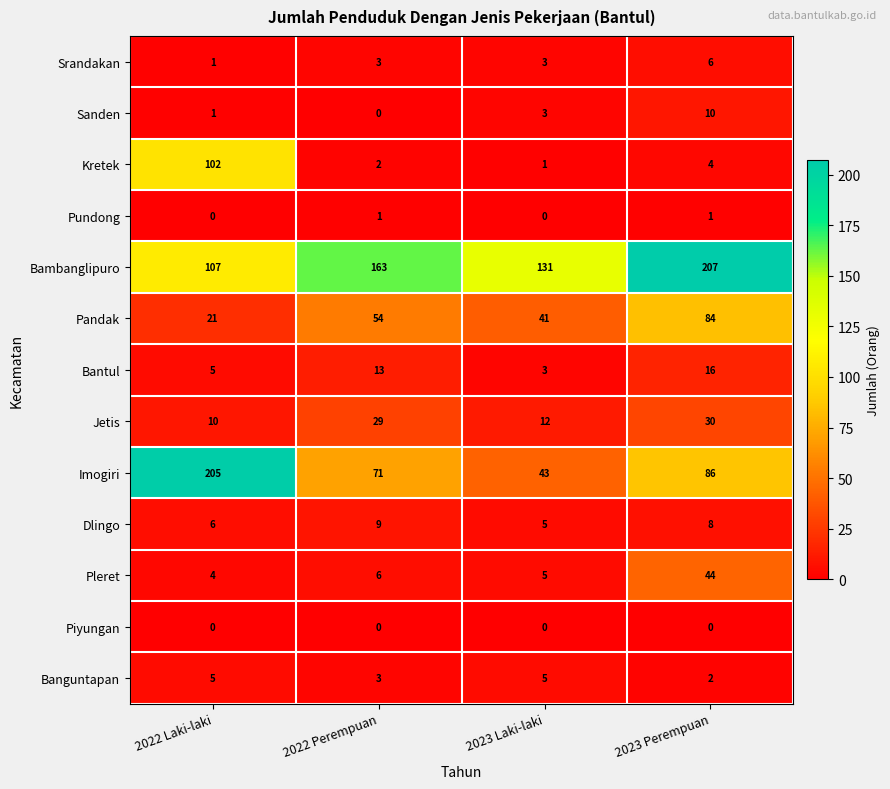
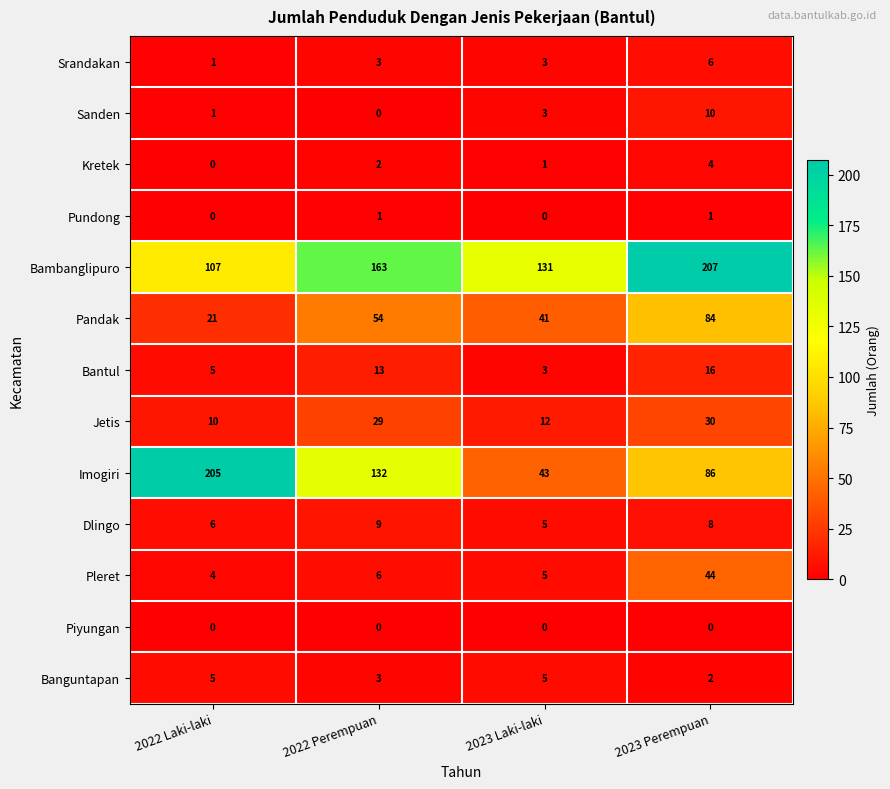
  {
    "Srandakan": {
      "2022 Laki-laki": 1,
      "2022 Perempuan": 3,
      "2023 Laki-laki": 3,
      "2023 Perempuan": 6
    },
    "Sanden": {
      "2022 Laki-laki": 1,
      "2022 Perempuan": 0,
      "2023 Laki-laki": 3,
      "2023 Perempuan": 10
    },
    "Kretek": {
-     "2022 Laki-laki": 102,
+     "2022 Laki-laki": 0,
      "2022 Perempuan": 2,
      "2023 Laki-laki": 1,
      "2023 Perempuan": 4
    },
    "Pundong": {
      "2022 Laki-laki": 0,
      "2022 Perempuan": 1,
      "2023 Laki-laki": 0,
      "2023 Perempuan": 1
    },
    "Bambanglipuro": {
      "2022 Laki-laki": 107,
      "2022 Perempuan": 163,
      "2023 Laki-laki": 131,
      "2023 Perempuan": 207
    },
    "Pandak": {
      "2022 Laki-laki": 21,
      "2022 Perempuan": 54,
      "2023 Laki-laki": 41,
      "2023 Perempuan": 84
    },
    "Bantul": {
      "2022 Laki-laki": 5,
      "2022 Perempuan": 13,
      "2023 Laki-laki": 3,
      "2023 Perempuan": 16
    },
    "Jetis": {
      "2022 Laki-laki": 10,
      "2022 Perempuan": 29,
      "2023 Laki-laki": 12,
      "2023 Perempuan": 30
    },
    "Imogiri": {
      "2022 Laki-laki": 205,
-     "2022 Perempuan": 71,
+     "2022 Perempuan": 132,
      "2023 Laki-laki": 43,
      "2023 Perempuan": 86
    },
    "Dlingo": {
      "2022 Laki-laki": 6,
      "2022 Perempuan": 9,
      "2023 Laki-laki": 5,
      "2023 Perempuan": 8
    },
    "Pleret": {
      "2022 Laki-laki": 4,
      "2022 Perempuan": 6,
      "2023 Laki-laki": 5,
      "2023 Perempuan": 44
    },
    "Piyungan": {
      "2022 Laki-laki": 0,
      "2022 Perempuan": 0,
      "2023 Laki-laki": 0,
      "2023 Perempuan": 0
    },
    "Banguntapan": {
      "2022 Laki-laki": 5,
      "2022 Perempuan": 3,
      "2023 Laki-laki": 5,
      "2023 Perempuan": 2
    }
  }
